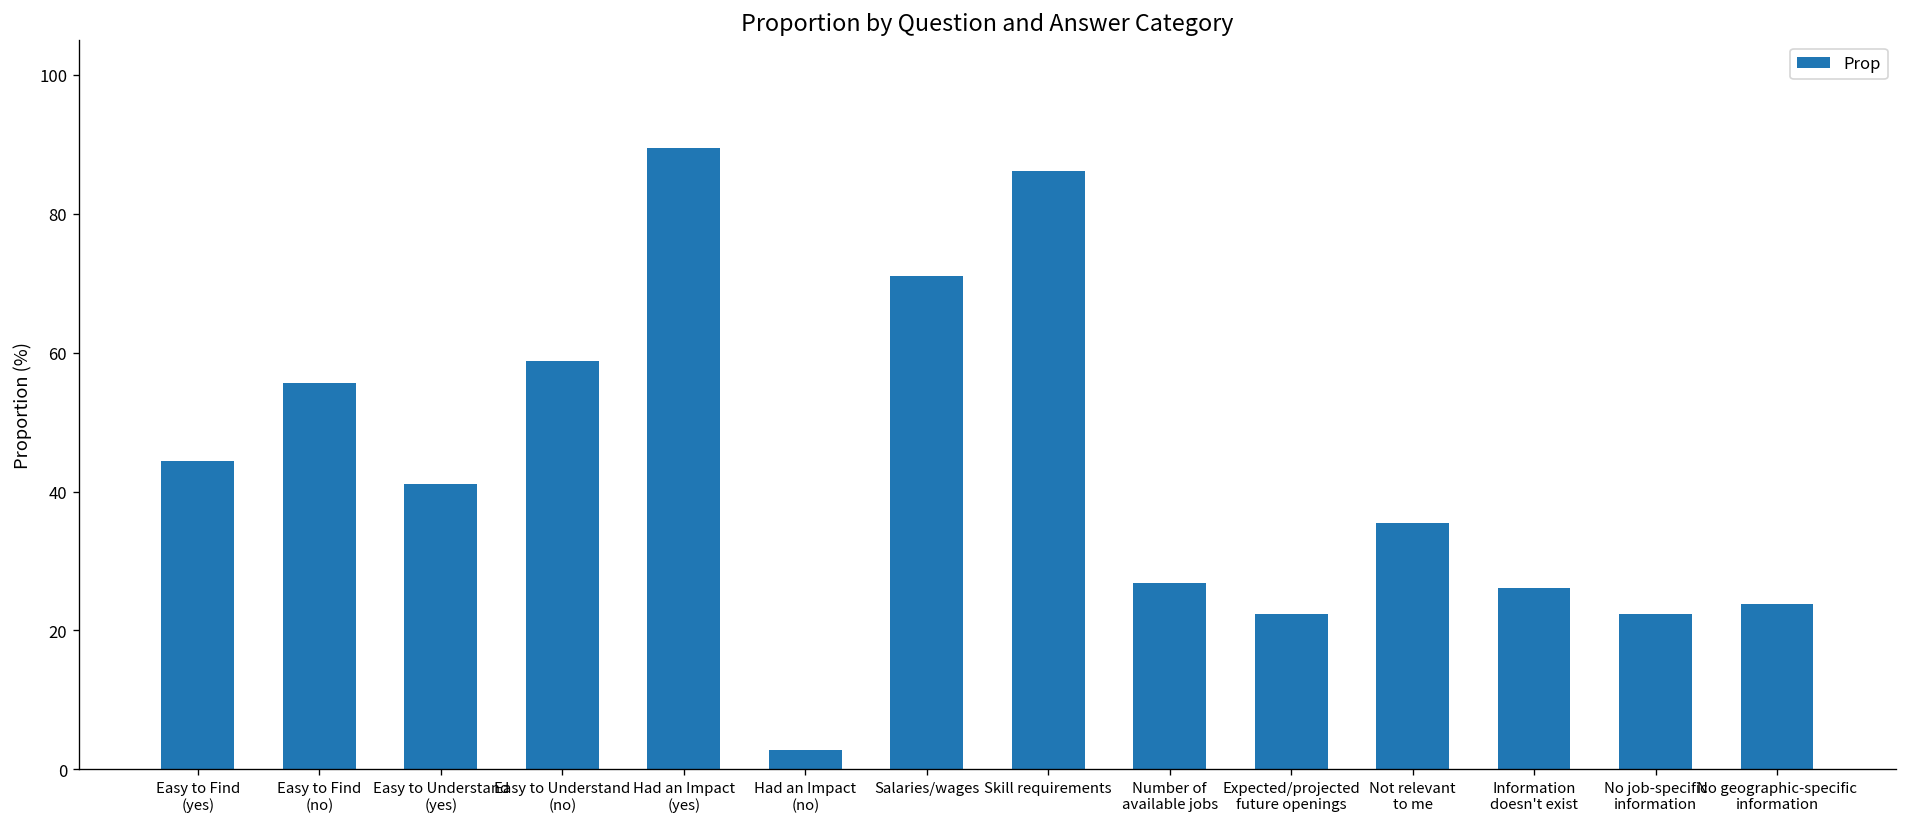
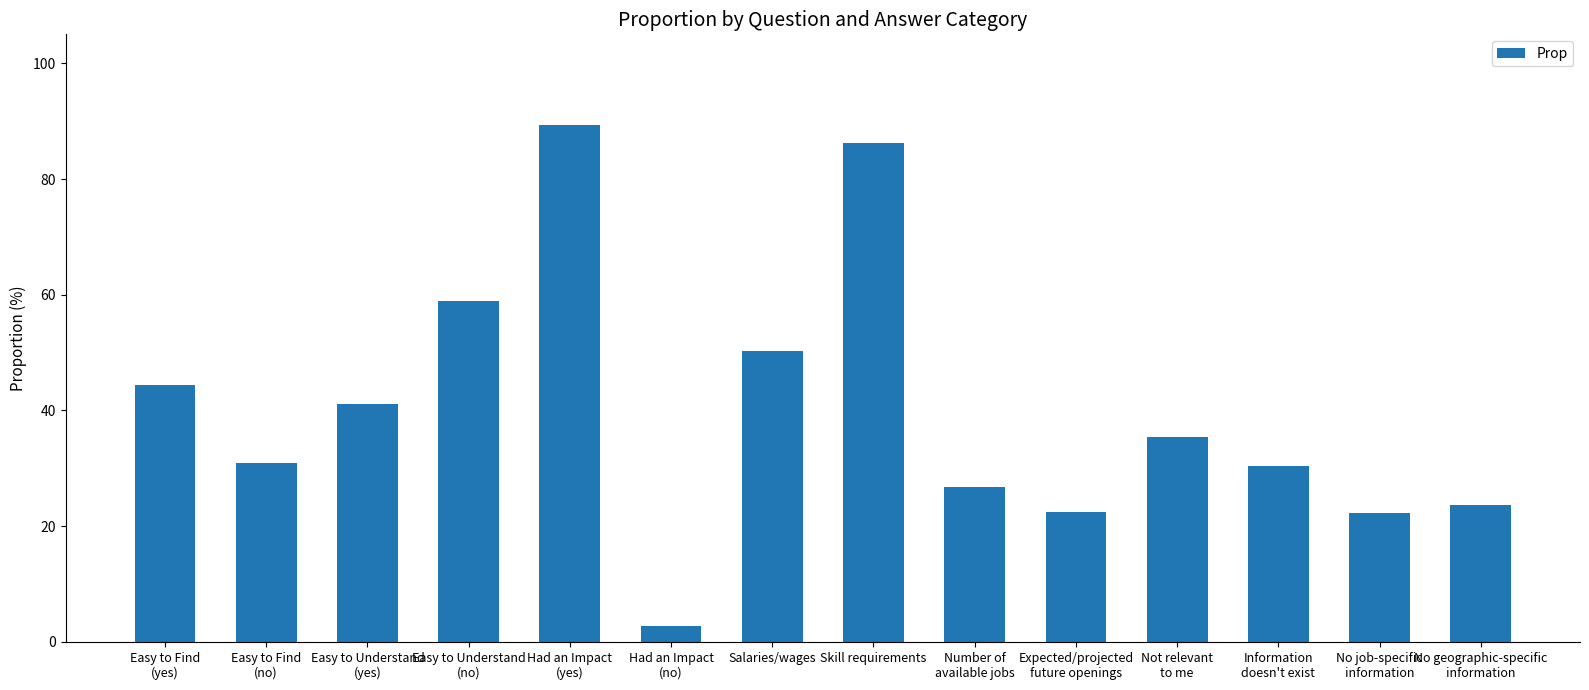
  {
    "Easy to Find (yes)": 44,
-   "Easy to Find (no)": 56,
+   "Easy to Find (no)": 31,
    "Easy to Understand (yes)": 41,
    "Easy to Understand (no)": 59,
    "Had an Impact (yes)": 89,
    "Had an Impact (no)": 3,
-   "Salaries/wages": 71,
+   "Salaries/wages": 50,
    "Skill requirements": 86,
    "Number of available jobs": 27,
    "Expected/projected future openings": 22,
    "Not relevant to me": 35,
-   "Information doesn't exist": 26,
+   "Information doesn't exist": 30,
    "No job-specific information": 22,
    "No geographic-specific information": 24
  }
